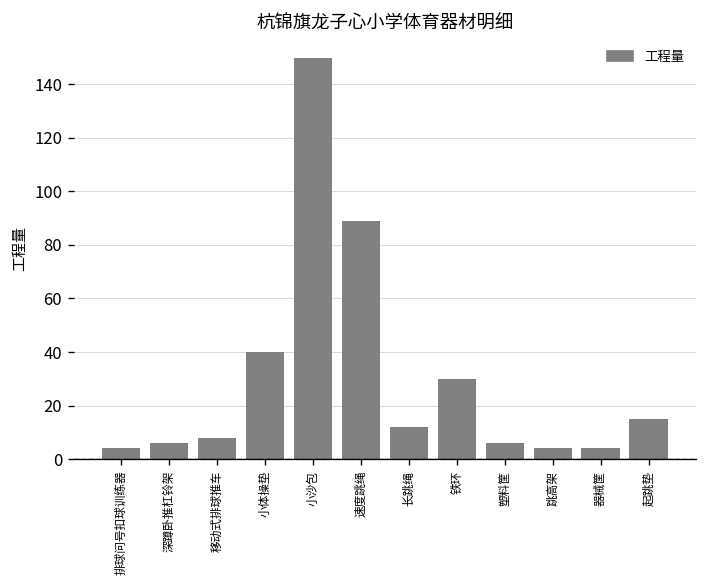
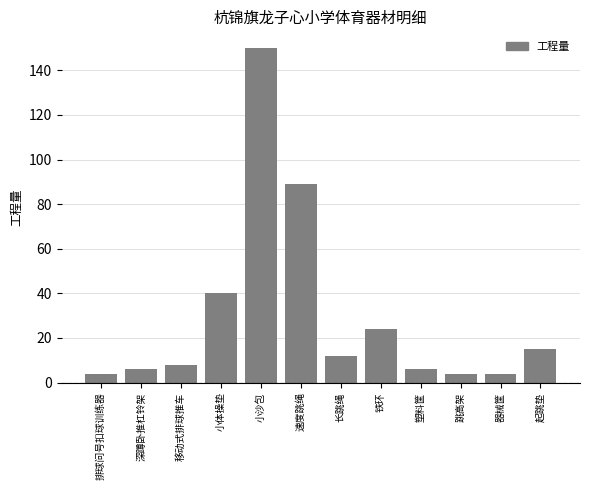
  {
    "排球问号扣球训练器": 4,
    "深蹲卧推杠铃架": 6,
    "移动式排球推车": 8,
    "小体操垫": 40,
    "小沙包": 150,
    "速度跳绳": 89,
    "长跳绳": 12,
-   "铁环": 30,
+   "铁环": 24,
    "塑料筐": 6,
    "跳高架": 4,
    "器械筐": 4,
    "起跳垫": 15
  }
